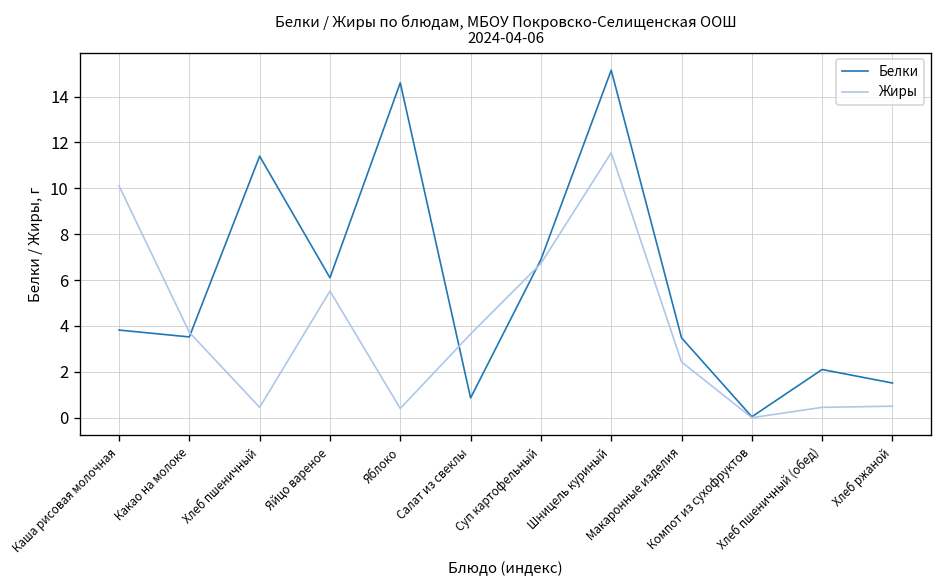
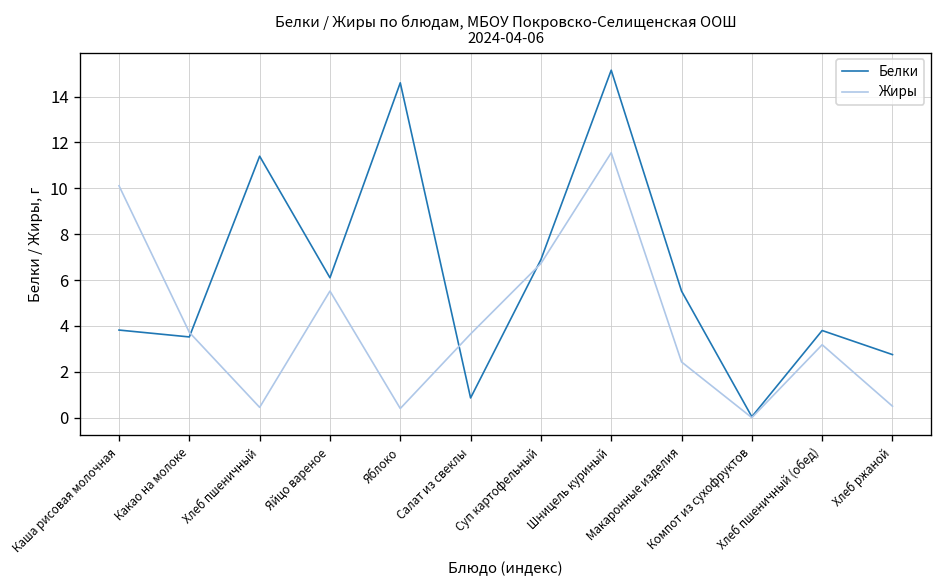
  {
    "Белки": {
      "Каша рисовая молочная": 3.8,
      "Какао на молоке": 3.5,
      "Хлеб пшеничный": 11.4,
      "Яйцо вареное": 6.1,
      "Яблоко": 14.6,
      "Салат из свеклы": 0.9,
      "Суп картофельный": 6.9,
      "Шницель куриный": 15.2,
-     "Макаронные изделия": 3.5,
-     "Хлеб пшеничный (обед)": 2.1,
-     "Хлеб ржаной": 1.5
+     "Макаронные изделия": 5.5,
+     "Хлеб пшеничный (обед)": 3.8,
+     "Хлеб ржаной": 2.8
    },
    "Жиры": {
      "Каша рисовая молочная": 10.1,
      "Какао на молоке": 3.7,
      "Хлеб пшеничный": 0.5,
      "Яйцо вареное": 5.5,
      "Яблоко": 0.4,
      "Салат из свеклы": 3.7,
      "Суп картофельный": 6.7,
      "Шницель куриный": 11.6,
      "Макаронные изделия": 2.4,
-     "Хлеб пшеничный (обед)": 0.5,
+     "Хлеб пшеничный (обед)": 3.2,
      "Хлеб ржаной": 0.5
    }
  }
